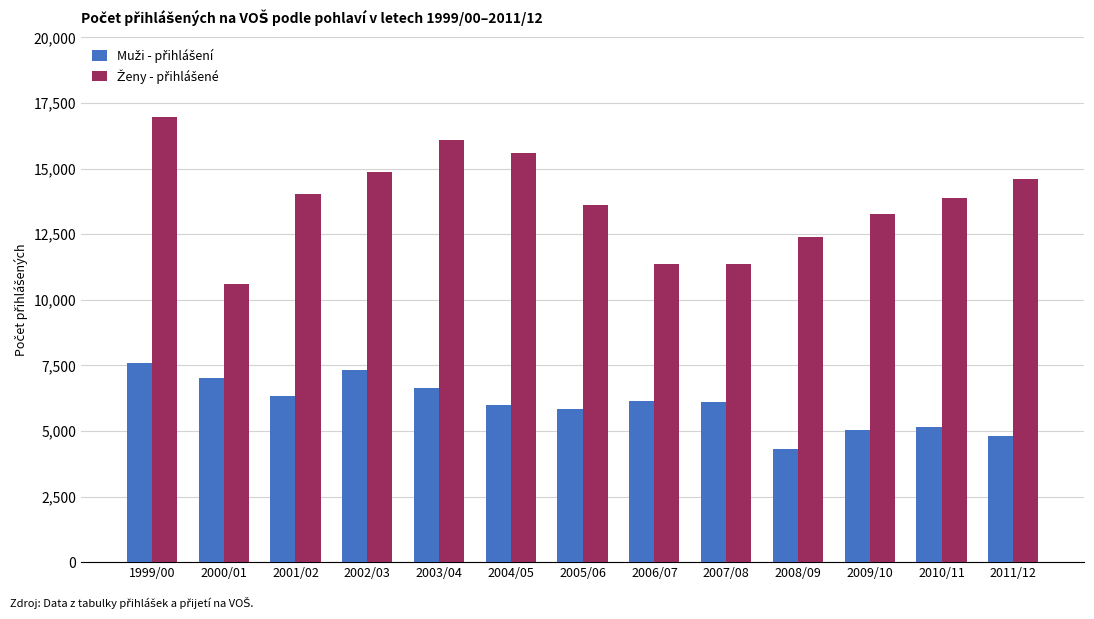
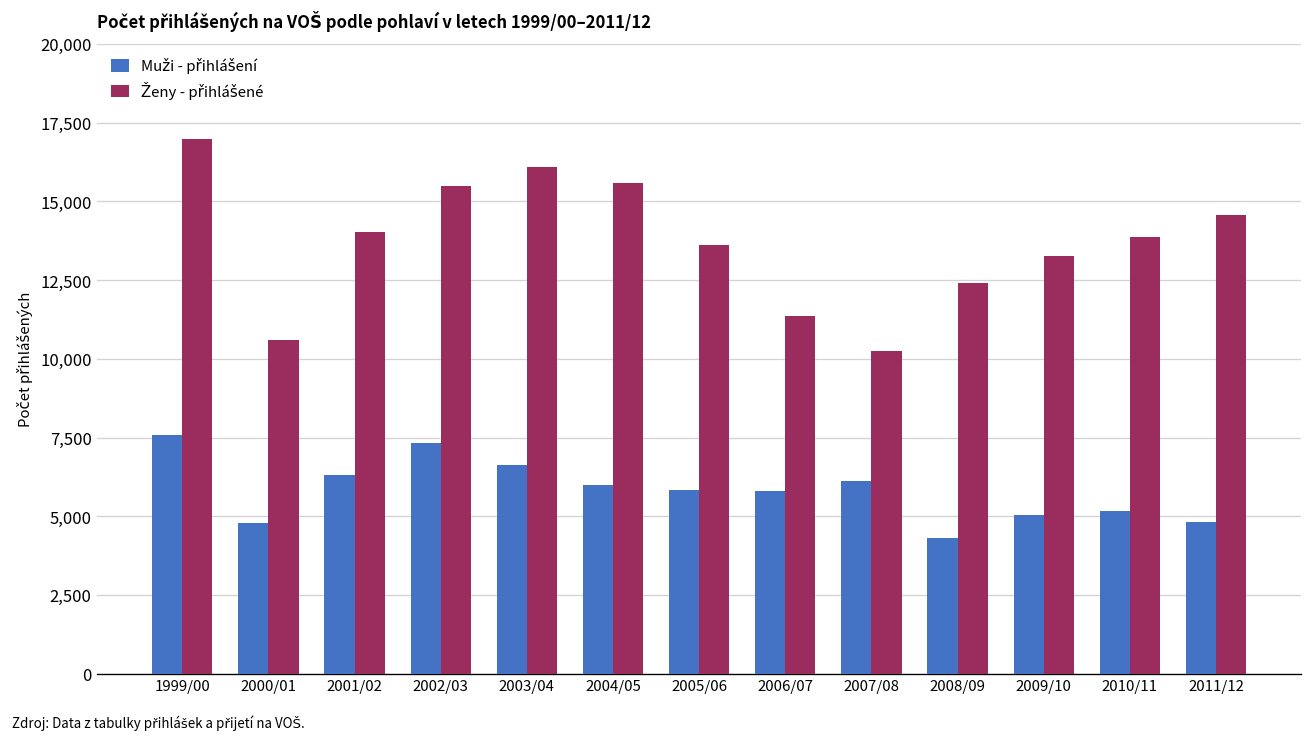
  {
    "Muži - přihlášení": {
      "1999/00": "7,600",
-     "2000/01": "7,000",
+     "2000/01": "4,800",
      "2001/02": "6,300",
      "2002/03": "7,300",
      "2003/04": "6,600",
      "2004/05": "6,000",
      "2005/06": "5,800",
-     "2006/07": "6,100",
+     "2006/07": "5,800",
      "2007/08": "6,100",
      "2008/09": "4,300",
      "2009/10": "5,000",
      "2010/11": "5,200",
      "2011/12": "4,800"
    },
    "Ženy - přihlášené": {
      "1999/00": "17,000",
      "2000/01": "10,600",
      "2001/02": "14,000",
-     "2002/03": "14,900",
+     "2002/03": "15,500",
      "2003/04": "16,100",
      "2004/05": "15,600",
      "2005/06": "13,600",
      "2006/07": "11,400",
-     "2007/08": "11,400",
+     "2007/08": "10,300",
      "2008/09": "12,400",
      "2009/10": "13,300",
      "2010/11": "13,900",
      "2011/12": "14,600"
    }
  }
